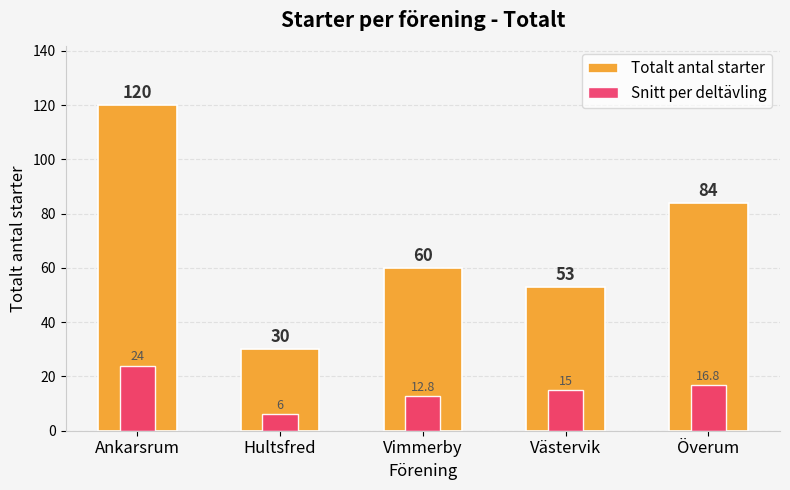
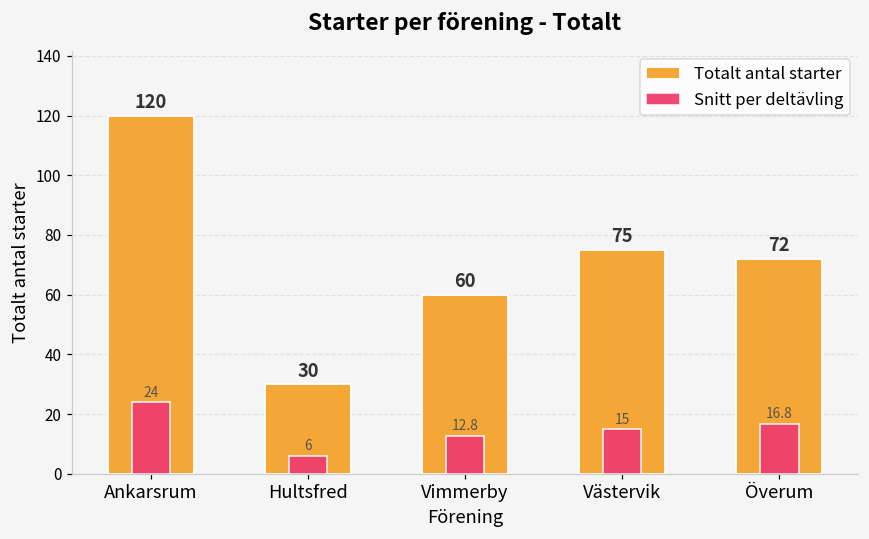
  {
    "Totalt antal starter": {
      "Ankarsrum": 120,
      "Hultsfred": 30,
      "Vimmerby": 60,
-     "Västervik": 53,
-     "Överum": 84
+     "Västervik": 75,
+     "Överum": 72
    }
  }
